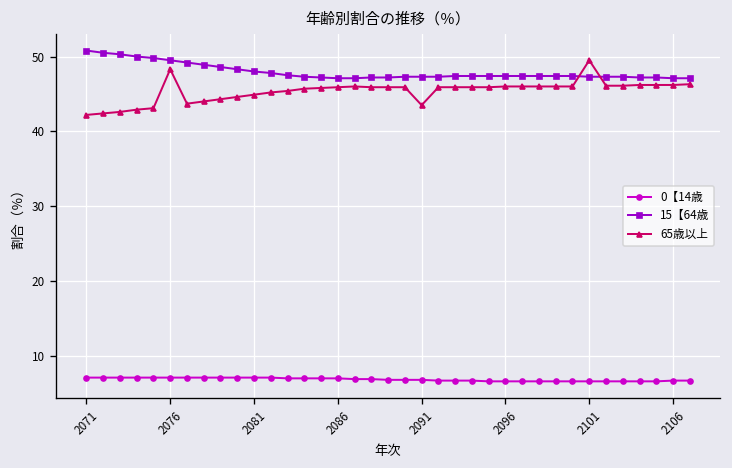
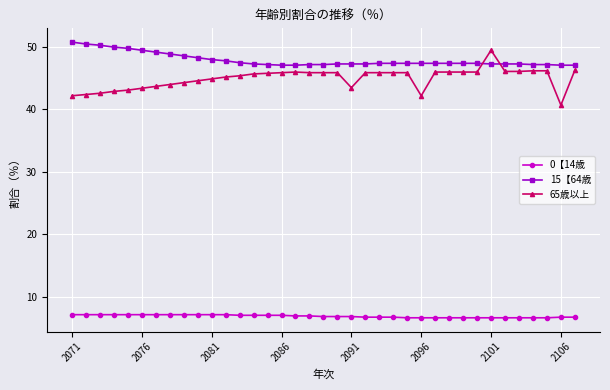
  {
    "65歳以上": {
      "2071": 42,
-     "2076": 48,
+     "2076": 43,
      "2081": 45,
      "2086": 46,
      "2091": 44,
-     "2096": 46,
+     "2096": 42,
      "2101": 50,
-     "2106": 46
+     "2106": 41
    }
  }
